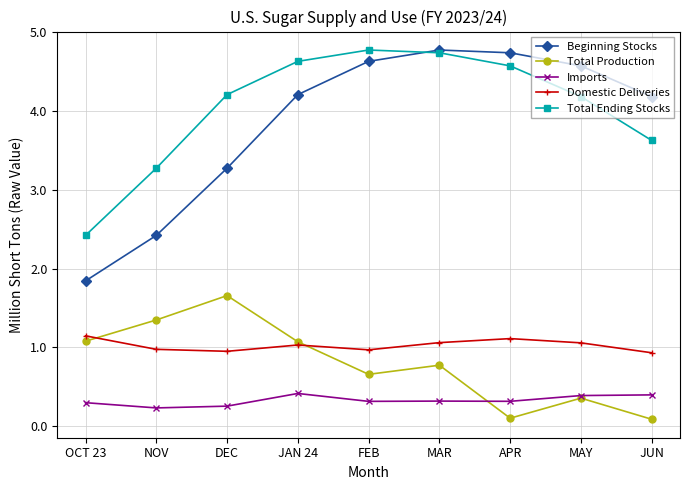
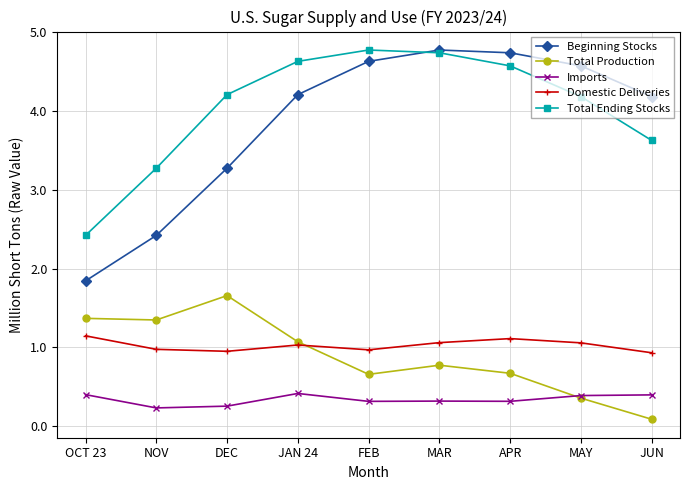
  {
    "Beginning Stocks": {
      "OCT 23": 1.8,
      "NOV": 2.4,
      "DEC": 3.3,
      "JAN 24": 4.2,
      "FEB": 4.6,
      "MAR": 4.8,
      "APR": 4.7
    },
    "Total Production": {
-     "OCT 23": 1.1,
+     "OCT 23": 1.4,
      "NOV": 1.3,
      "DEC": 1.7,
      "JAN 24": 1.1,
      "FEB": 0.7,
      "MAR": 0.8,
-     "APR": 0.1,
+     "APR": 0.7,
      "JUN": 0.1
    },
    "Imports": {
-     "OCT 23": 0.3,
+     "OCT 23": 0.4,
      "NOV": 0.2,
      "DEC": 0.3,
      "JAN 24": 0.4,
      "FEB": 0.3,
      "MAR": 0.3,
      "APR": 0.3,
      "JUN": 0.4
    },
    "Domestic Deliveries": {
      "OCT 23": 1.1,
      "NOV": 1.0,
      "DEC": 0.9,
      "JAN 24": 1.0,
      "FEB": 1.0,
      "MAR": 1.1,
      "APR": 1.1,
      "MAY": 1.1,
      "JUN": 0.9
    },
    "Total Ending Stocks": {
      "OCT 23": 2.4,
      "NOV": 3.3,
      "DEC": 4.2,
      "JAN 24": 4.6,
      "FEB": 4.8,
      "MAR": 4.7,
      "APR": 4.6,
      "JUN": 3.6
    }
  }
